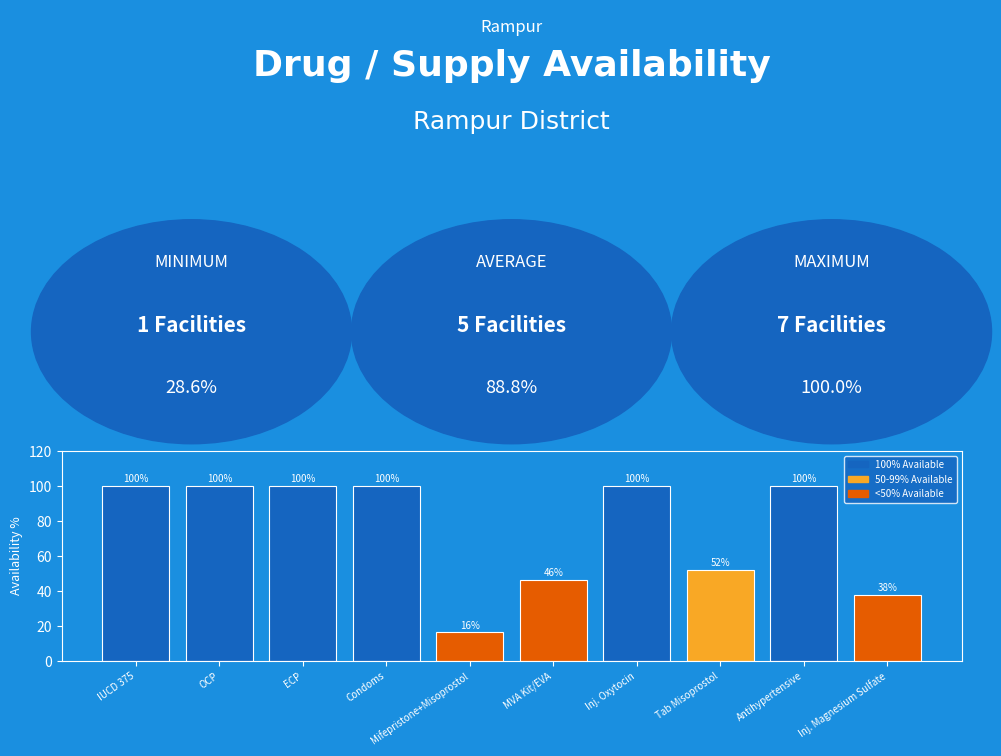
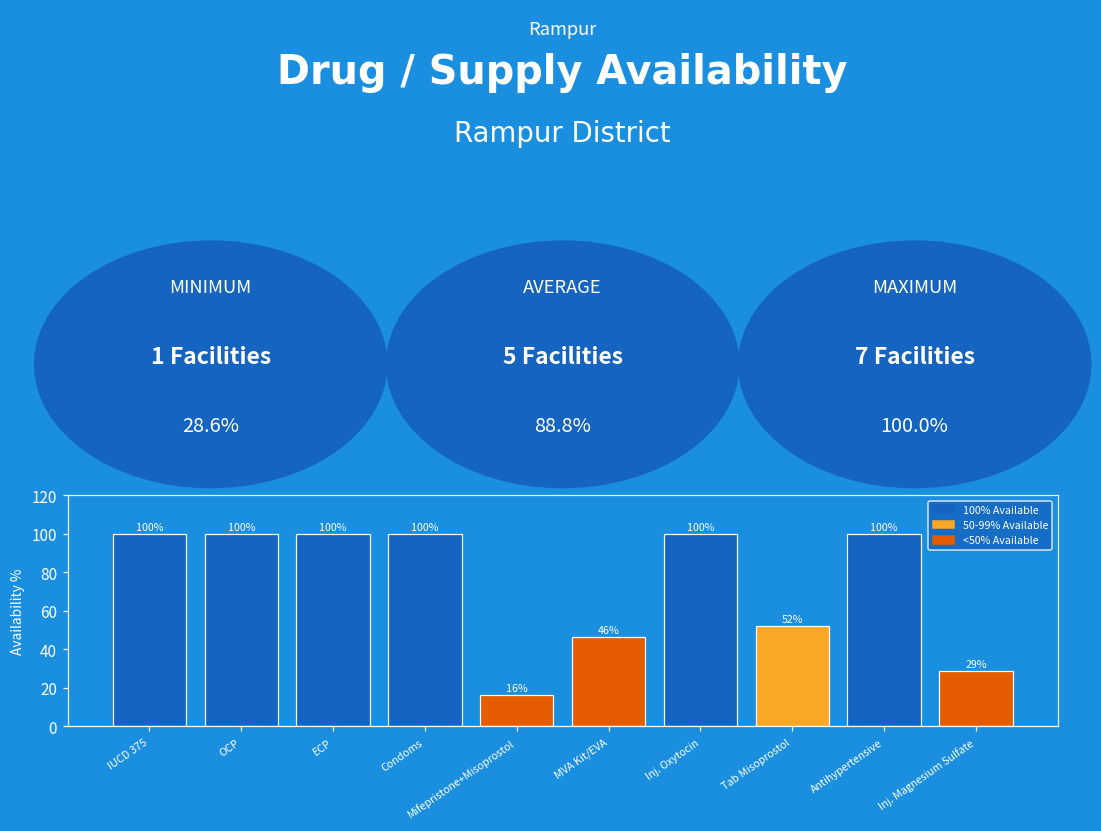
  {
    "IUCD 375": "100%",
    "OCP": "100%",
    "ECP": "100%",
    "Condoms": "100%",
    "Mifepristone+Misoprostol": "16%",
    "MVA Kit/EVA": "46%",
    "Inj. Oxytocin": "100%",
    "Tab Misoprostol": "52%",
    "Antihypertensive": "100%",
-   "Inj. Magnesium Sulfate": "38%"
+   "Inj. Magnesium Sulfate": "29%"
  }
